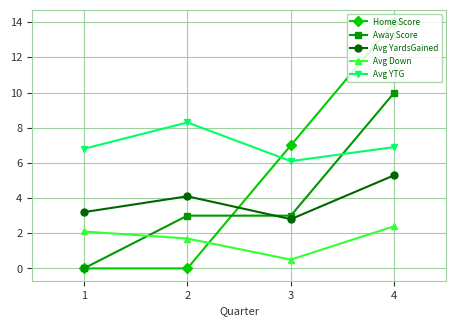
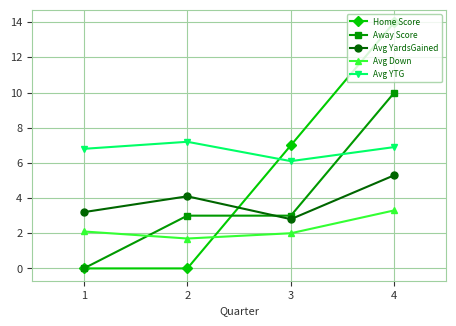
  {
    "Avg Down": {
      "1": 2.1,
      "2": 1.7,
-     "3": 0.5,
-     "4": 2.4
+     "3": 2.0,
+     "4": 3.3
    },
    "Avg YTG": {
      "1": 6.8,
-     "2": 8.3,
+     "2": 7.2,
      "3": 6.1,
      "4": 6.9
    }
  }
